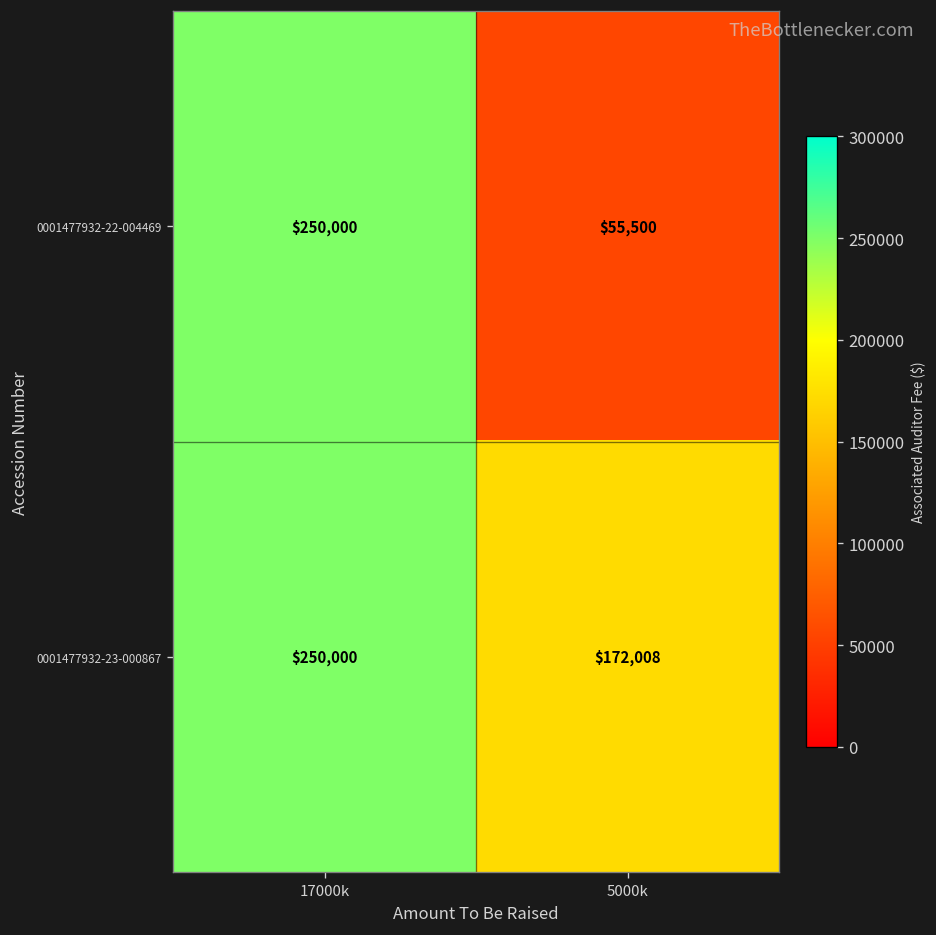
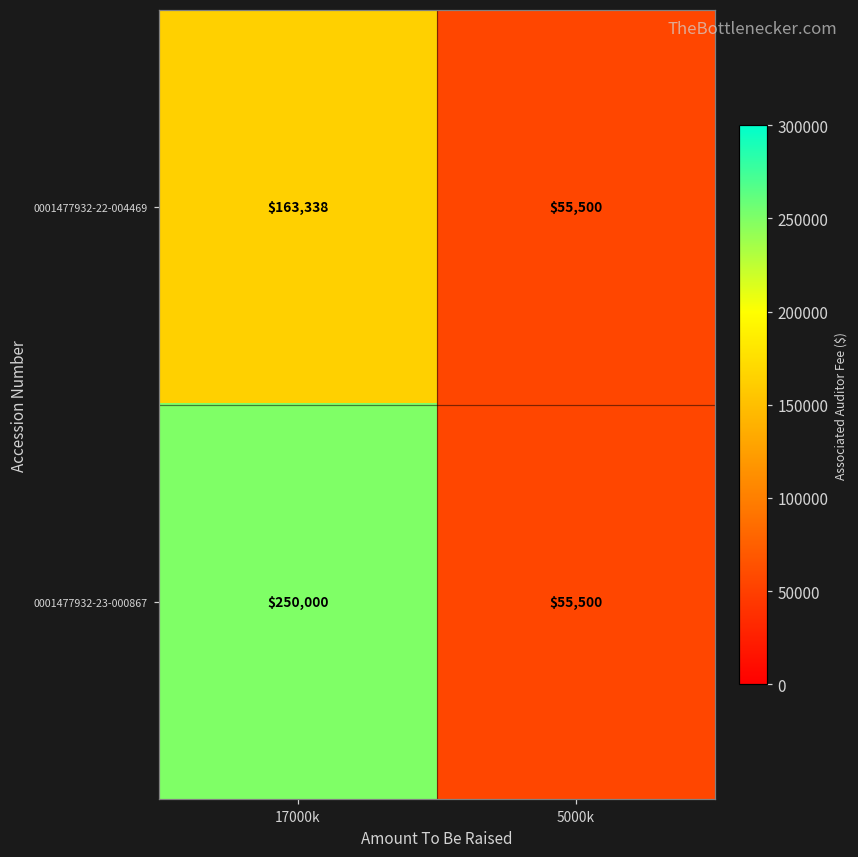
  {
    "0001477932-22-004469": {
-     "17000k": "$250,000",
+     "17000k": "$163,338",
      "5000k": "$55,500"
    },
    "0001477932-23-000867": {
      "17000k": "$250,000",
-     "5000k": "$172,008"
+     "5000k": "$55,500"
    }
  }
